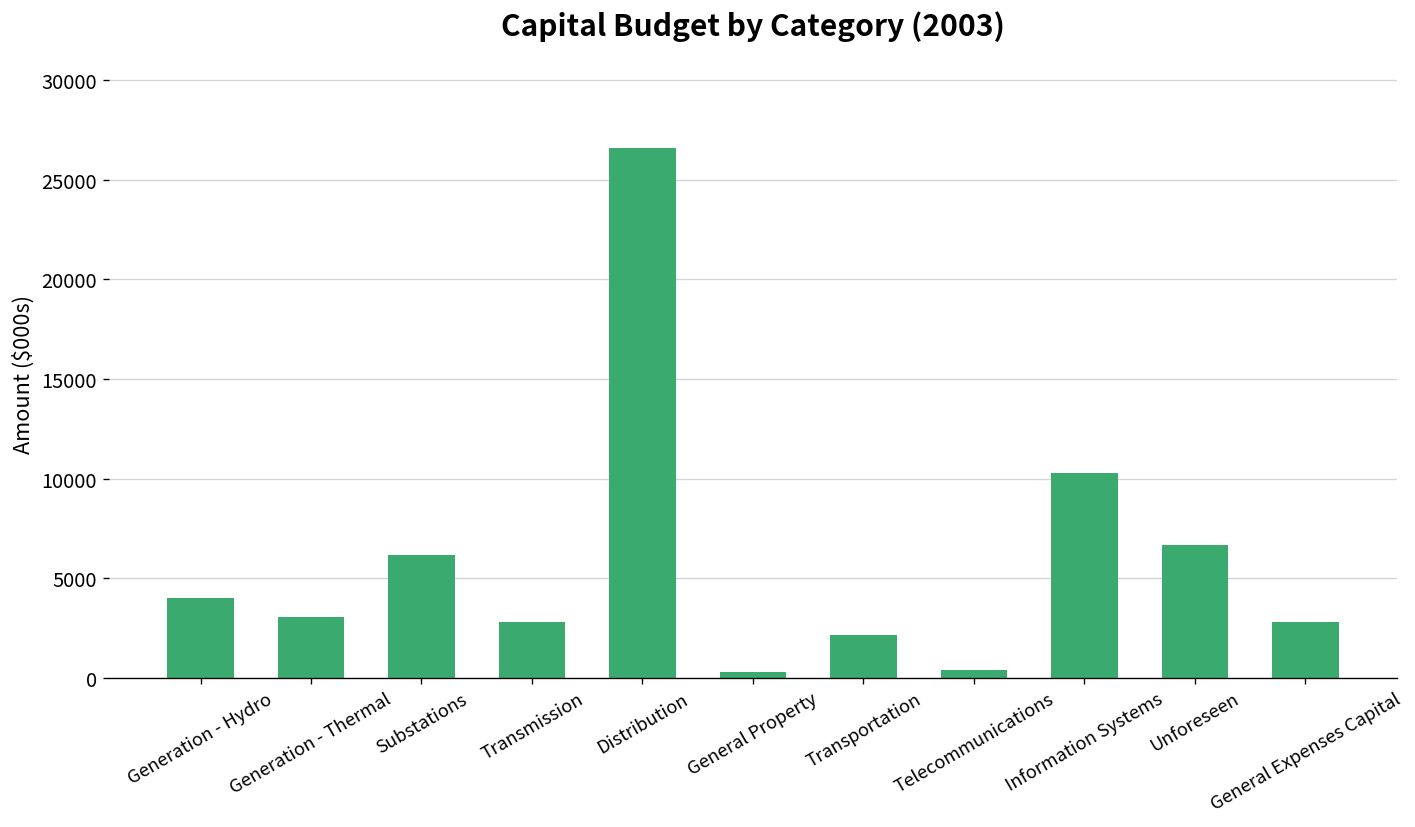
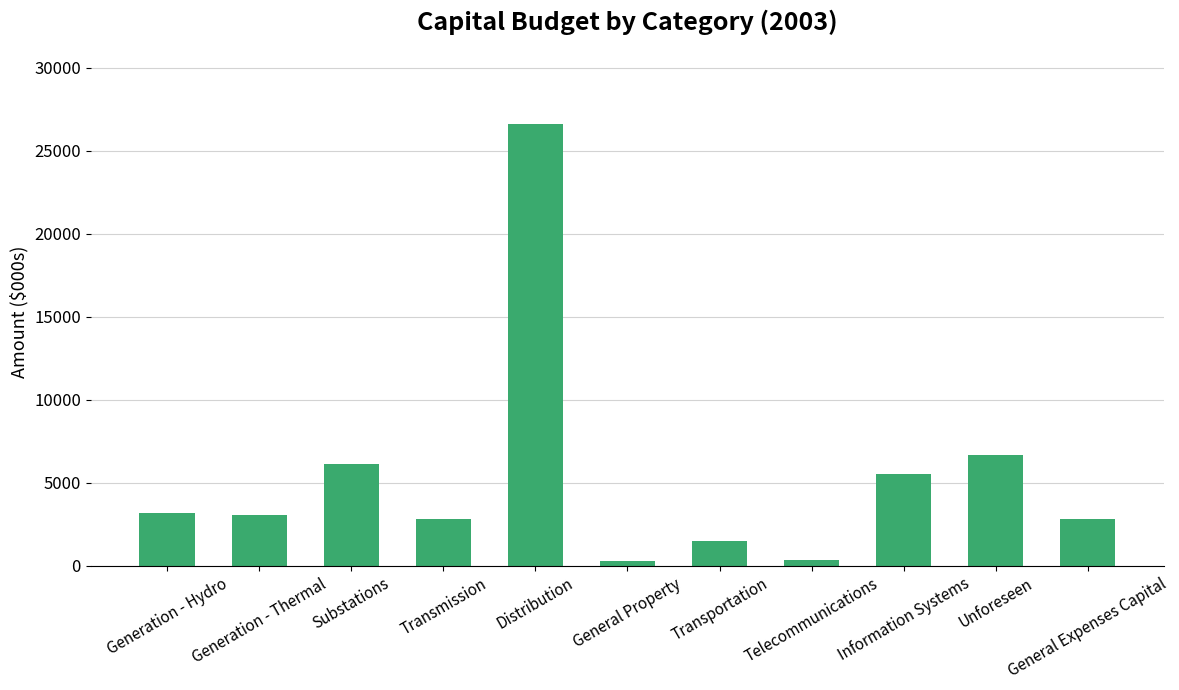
  {
-   "Generation - Hydro": 4000,
+   "Generation - Hydro": 3200,
    "Generation - Thermal": 3100,
    "Substations": 6200,
    "Transmission": 2800,
    "Distribution": 26600,
    "General Property": 300,
-   "Transportation": 2100,
+   "Transportation": 1500,
    "Telecommunications": 400,
-   "Information Systems": 10300,
+   "Information Systems": 5500,
    "Unforeseen": 6700,
    "General Expenses Capital": 2800
  }
